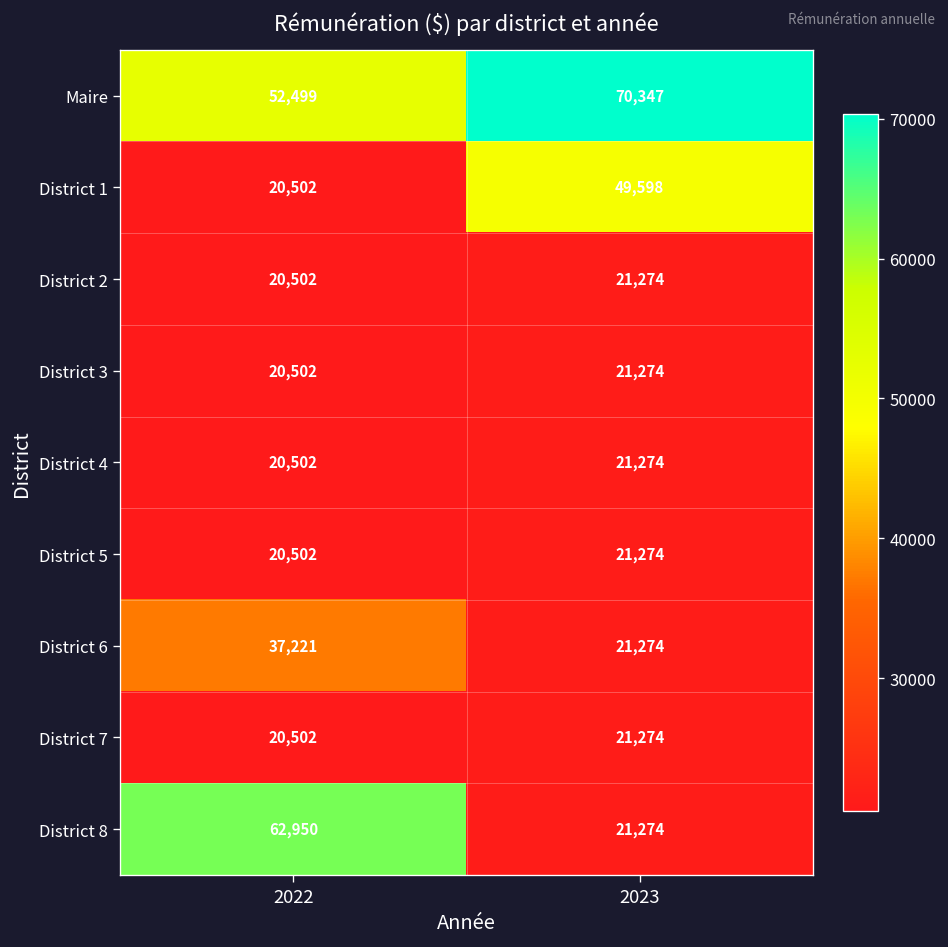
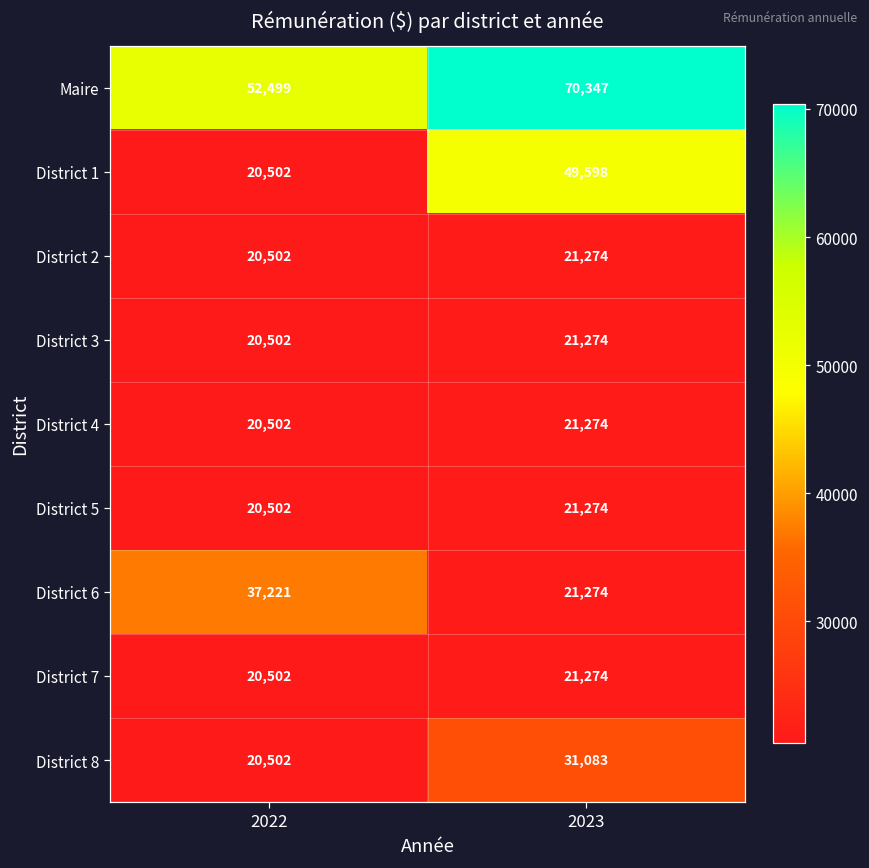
  {
    "Maire": {
      "2022": "52,499",
      "2023": "70,347"
    },
    "District 1": {
      "2022": "20,502",
      "2023": "49,598"
    },
    "District 2": {
      "2022": "20,502",
      "2023": "21,274"
    },
    "District 3": {
      "2022": "20,502",
      "2023": "21,274"
    },
    "District 4": {
      "2022": "20,502",
      "2023": "21,274"
    },
    "District 5": {
      "2022": "20,502",
      "2023": "21,274"
    },
    "District 6": {
      "2022": "37,221",
      "2023": "21,274"
    },
    "District 7": {
      "2022": "20,502",
      "2023": "21,274"
    },
    "District 8": {
-     "2022": "62,950",
-     "2023": "21,274"
+     "2022": "20,502",
+     "2023": "31,083"
    }
  }
